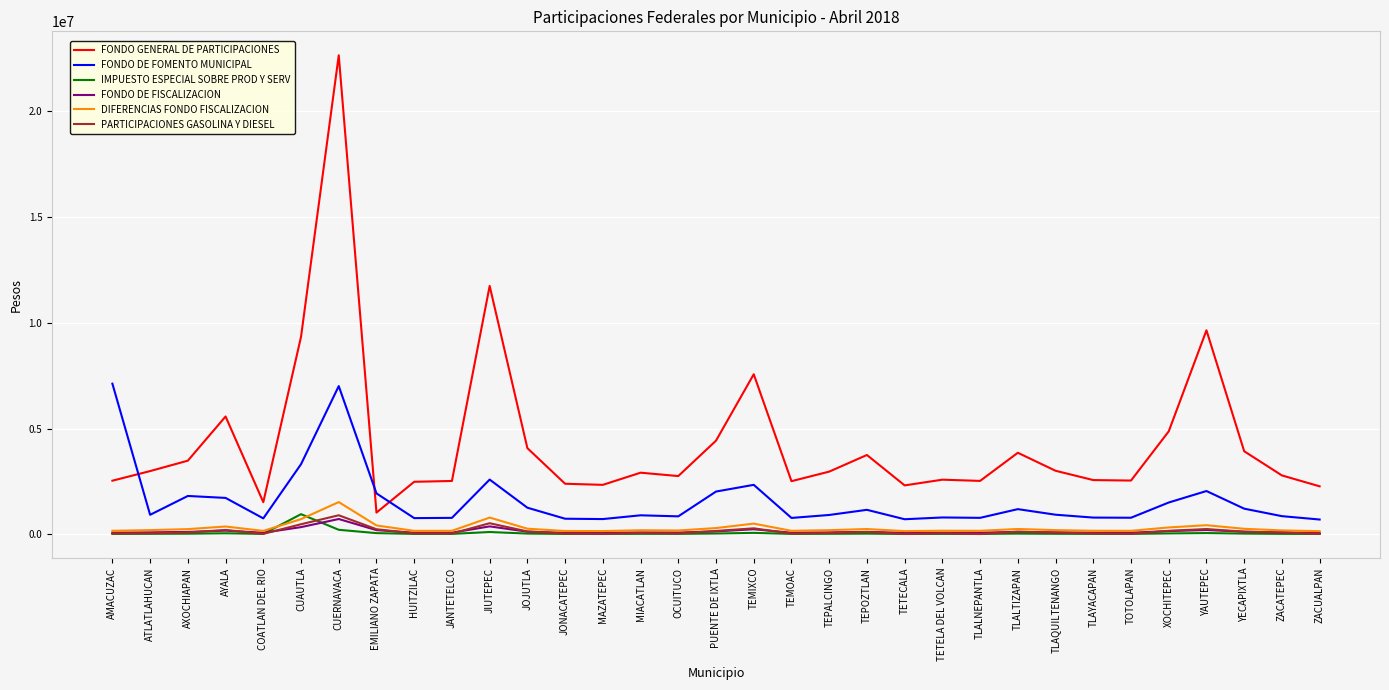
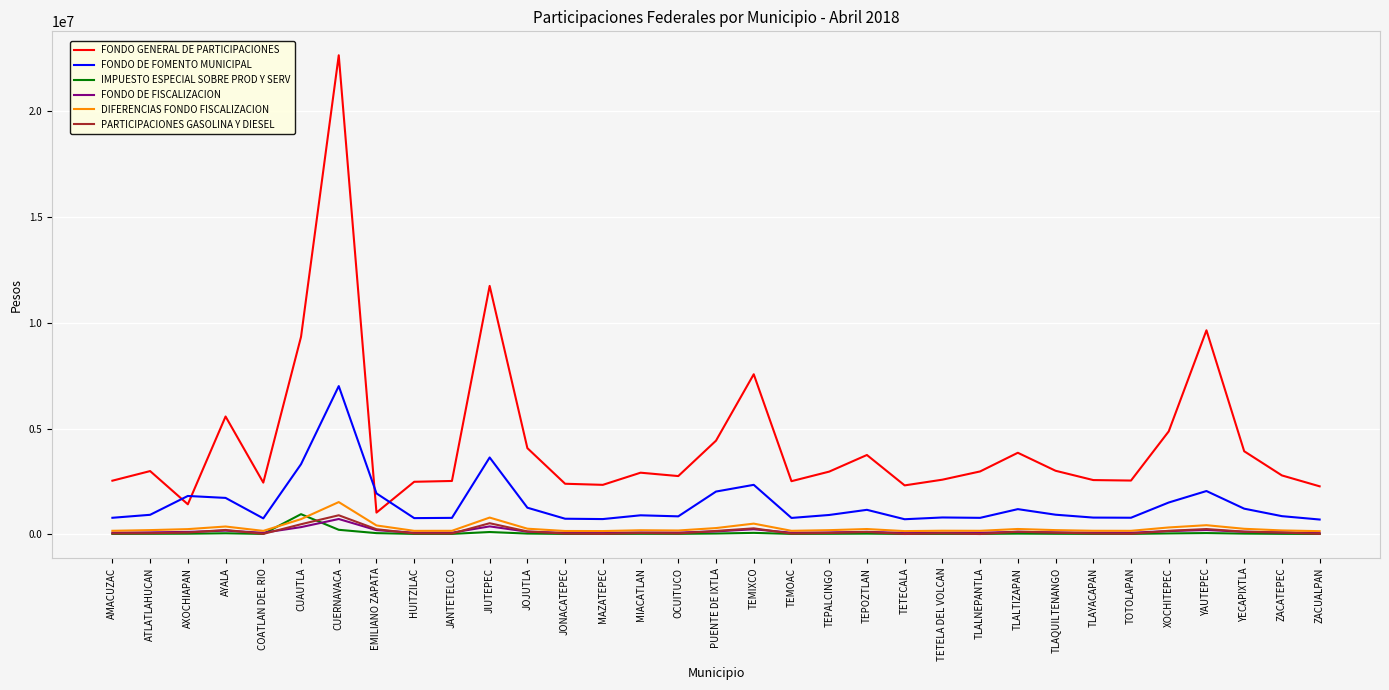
  {
    "FONDO GENERAL DE PARTICIPACIONES": {
      "AMACUZAC": 2500000,
      "ATLATLAHUCAN": 3000000,
-     "AXOCHIAPAN": 3500000,
+     "AXOCHIAPAN": 1400000,
      "AYALA": 5600000,
-     "COATLAN DEL RIO": 1500000,
+     "COATLAN DEL RIO": 2400000,
      "CUAUTLA": 9300000,
      "CUERNAVACA": 22600000,
      "EMILIANO ZAPATA": 1000000,
      "HUITZILAC": 2500000,
      "JANTETELCO": 2500000,
      "JIUTEPEC": 11700000,
      "JOJUTLA": 4100000,
      "JONACATEPEC": 2400000,
      "MAZATEPEC": 2300000,
      "MIACATLAN": 2900000,
      "OCUITUCO": 2800000,
      "PUENTE DE IXTLA": 4400000,
      "TEMIXCO": 7600000,
      "TEMOAC": 2500000,
      "TEPALCINGO": 3000000,
      "TEPOZTLAN": 3800000,
      "TETECALA": 2300000,
      "TETELA DEL VOLCAN": 2600000,
-     "TLALNEPANTLA": 2500000,
+     "TLALNEPANTLA": 3000000,
      "TLALTIZAPAN": 3900000,
      "TLAQUILTENANGO": 3000000,
      "TLAYACAPAN": 2600000,
      "TOTOLAPAN": 2500000,
      "XOCHITEPEC": 4900000,
      "YAUTEPEC": 9600000,
      "YECAPIXTLA": 3900000,
      "ZACATEPEC": 2800000,
      "ZACUALPAN": 2300000
    },
    "FONDO DE FOMENTO MUNICIPAL": {
-     "AMACUZAC": 7100000,
+     "AMACUZAC": 800000,
      "ATLATLAHUCAN": 900000,
      "AXOCHIAPAN": 1800000,
      "AYALA": 1700000,
      "COATLAN DEL RIO": 800000,
      "CUAUTLA": 3300000,
      "CUERNAVACA": 7000000,
      "EMILIANO ZAPATA": 1900000,
      "HUITZILAC": 800000,
      "JANTETELCO": 800000,
-     "JIUTEPEC": 2600000,
+     "JIUTEPEC": 3600000,
      "JOJUTLA": 1300000,
      "JONACATEPEC": 700000,
      "MAZATEPEC": 700000,
      "MIACATLAN": 900000,
      "OCUITUCO": 900000,
      "PUENTE DE IXTLA": 2000000,
      "TEMIXCO": 2300000,
      "TEMOAC": 800000,
      "TEPALCINGO": 900000,
      "TEPOZTLAN": 1200000,
      "TETECALA": 700000,
      "TETELA DEL VOLCAN": 800000,
      "TLALNEPANTLA": 800000,
      "TLALTIZAPAN": 1200000,
      "TLAQUILTENANGO": 900000,
      "TLAYACAPAN": 800000,
      "TOTOLAPAN": 800000,
      "XOCHITEPEC": 1500000,
      "YAUTEPEC": 2000000,
      "YECAPIXTLA": 1200000,
      "ZACATEPEC": 900000,
      "ZACUALPAN": 700000
    },
    "IMPUESTO ESPECIAL SOBRE PROD Y SERV": {
      "AYALA": 100000,
      "CUAUTLA": 1000000,
      "CUERNAVACA": 200000,
      "EMILIANO ZAPATA": 100000,
      "JIUTEPEC": 100000,
      "TEMIXCO": 100000,
      "YAUTEPEC": 100000
    },
    "FONDO DE FISCALIZACION": {
      "CUAUTLA": 300000,
      "CUERNAVACA": 700000,
      "JIUTEPEC": 400000
    },
    "DIFERENCIAS FONDO FISCALIZACION": {
      "AXOCHIAPAN": 200000,
      "AYALA": 400000,
      "CUAUTLA": 700000,
      "CUERNAVACA": 1500000,
      "EMILIANO ZAPATA": 400000,
      "JIUTEPEC": 800000,
      "JOJUTLA": 300000,
      "PUENTE DE IXTLA": 300000,
      "TEMIXCO": 500000,
      "TEPOZTLAN": 300000,
      "TLALTIZAPAN": 300000,
      "XOCHITEPEC": 300000,
      "YAUTEPEC": 400000,
      "YECAPIXTLA": 300000
    },
    "PARTICIPACIONES GASOLINA Y DIESEL": {
      "CUAUTLA": 500000,
      "CUERNAVACA": 900000,
      "JIUTEPEC": 500000
    }
  }
